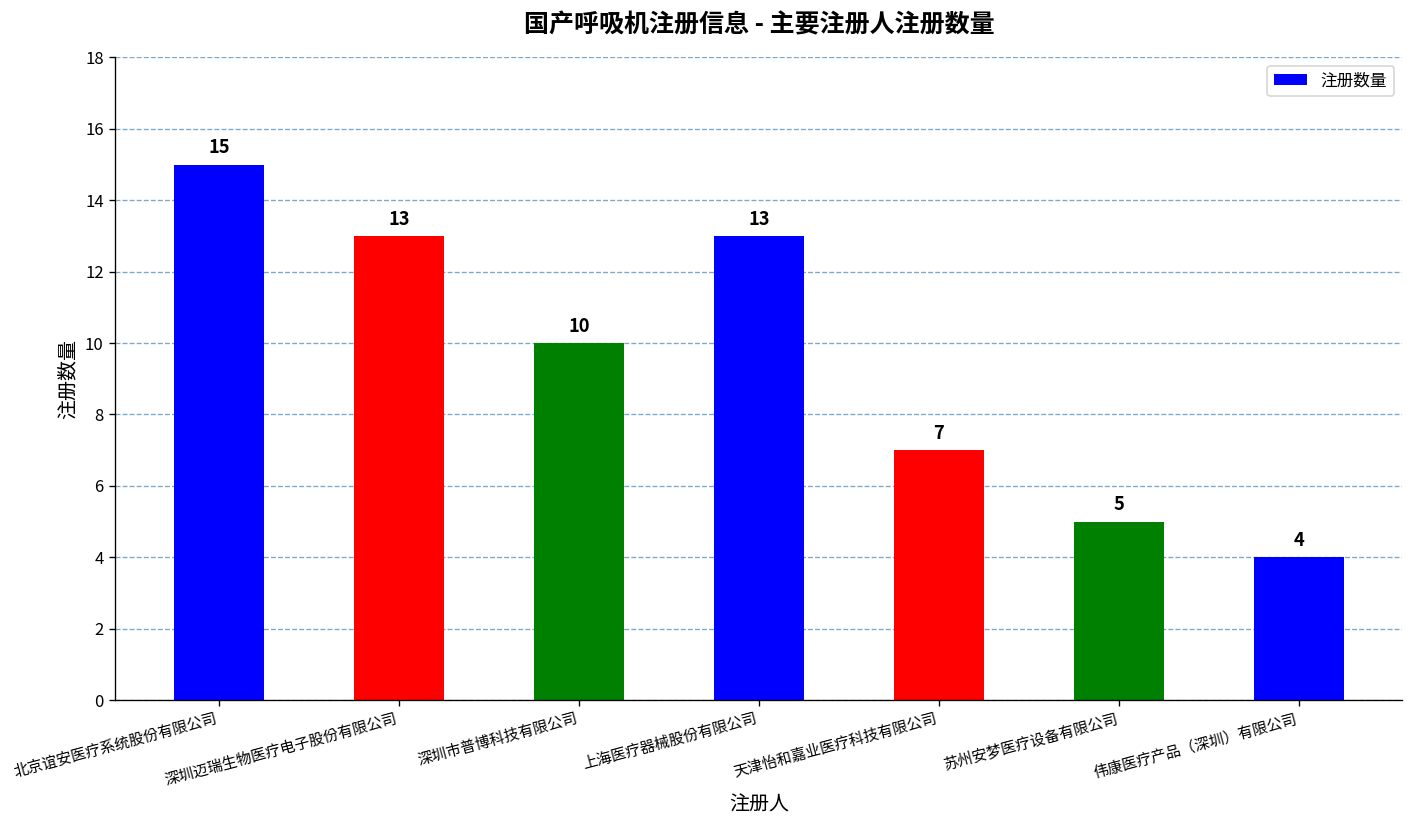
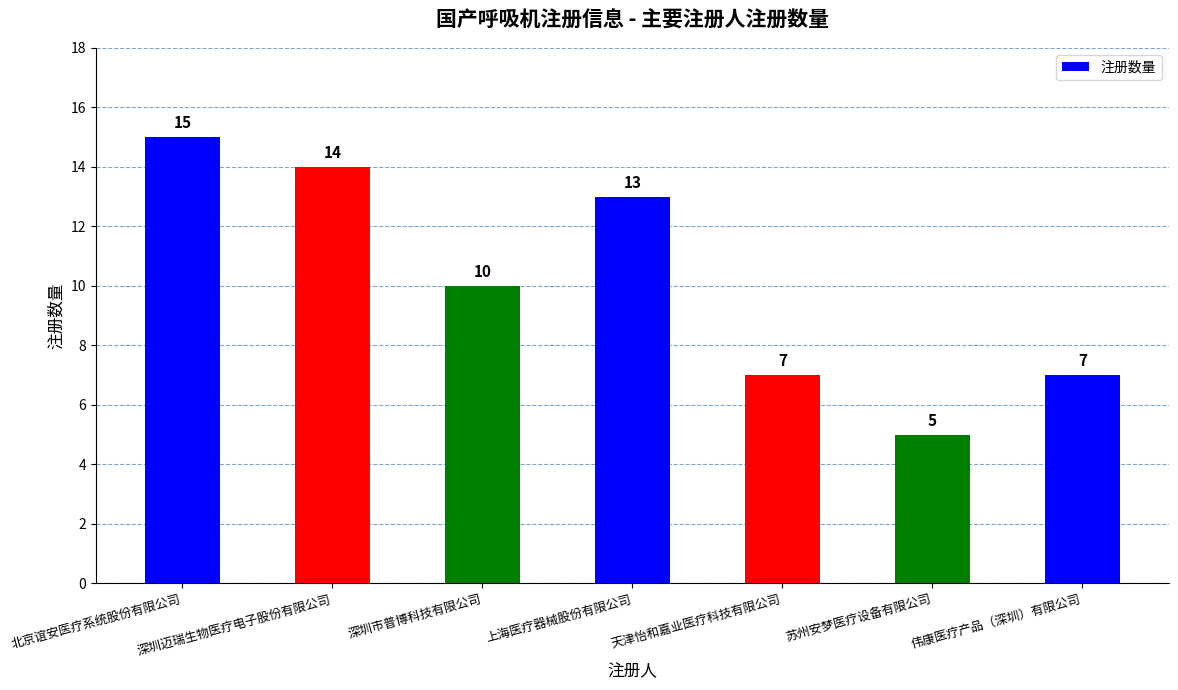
  {
    "北京谊安医疗系统股份有限公司": 15,
-   "深圳迈瑞生物医疗电子股份有限公司": 13,
+   "深圳迈瑞生物医疗电子股份有限公司": 14,
    "深圳市普博科技有限公司": 10,
    "上海医疗器械股份有限公司": 13,
    "天津怡和嘉业医疗科技有限公司": 7,
    "苏州安梦医疗设备有限公司": 5,
-   "伟康医疗产品（深圳）有限公司": 4
+   "伟康医疗产品（深圳）有限公司": 7
  }
